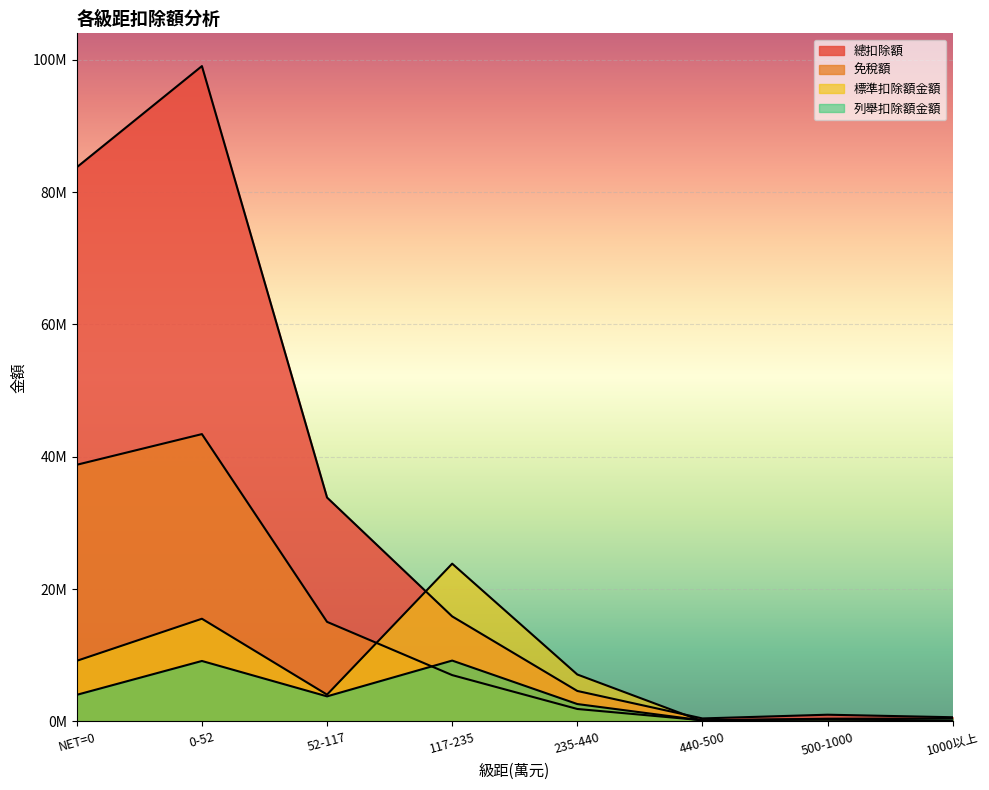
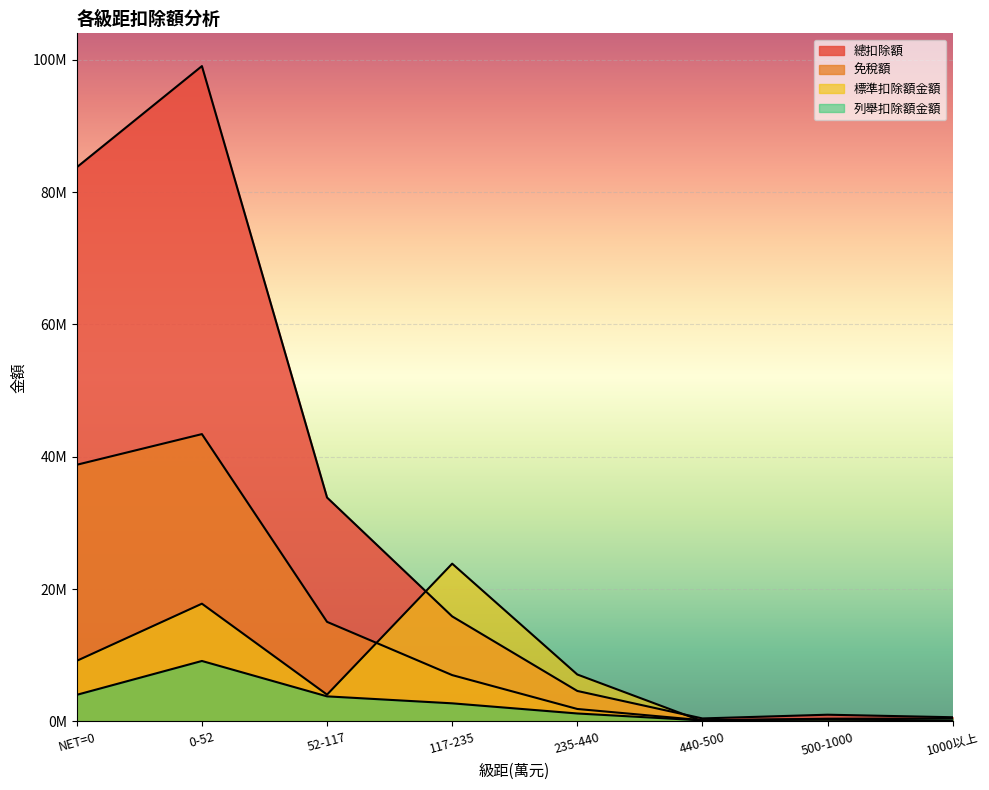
  {
    "標準扣除額金額": {
      "NET=0": 9000000,
-     "0-52": 16000000,
+     "0-52": 18000000,
      "117-235": 24000000,
      "235-440": 7000000
    },
    "列舉扣除額金額": {
      "NET=0": 4000000,
      "0-52": 9000000,
-     "117-235": 9000000,
-     "235-440": 3000000
+     "117-235": 3000000,
+     "235-440": 1000000
    }
  }
